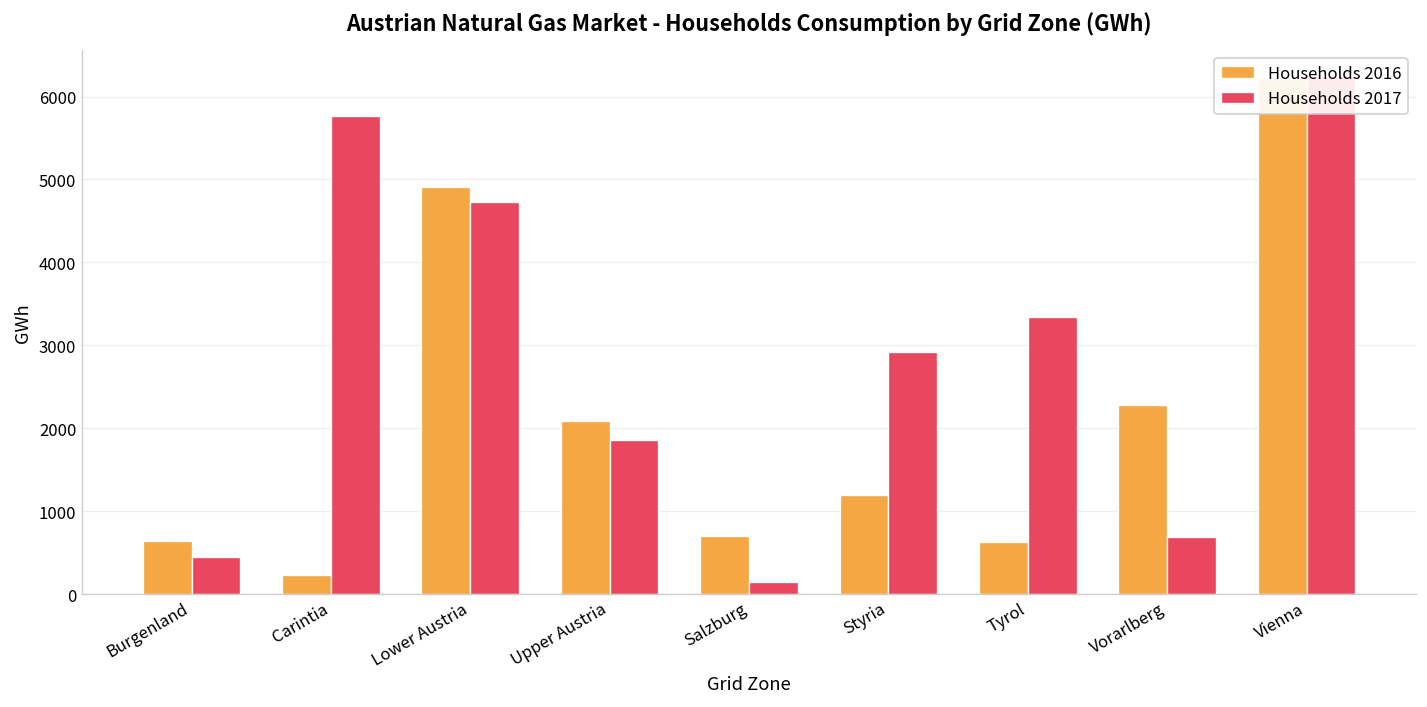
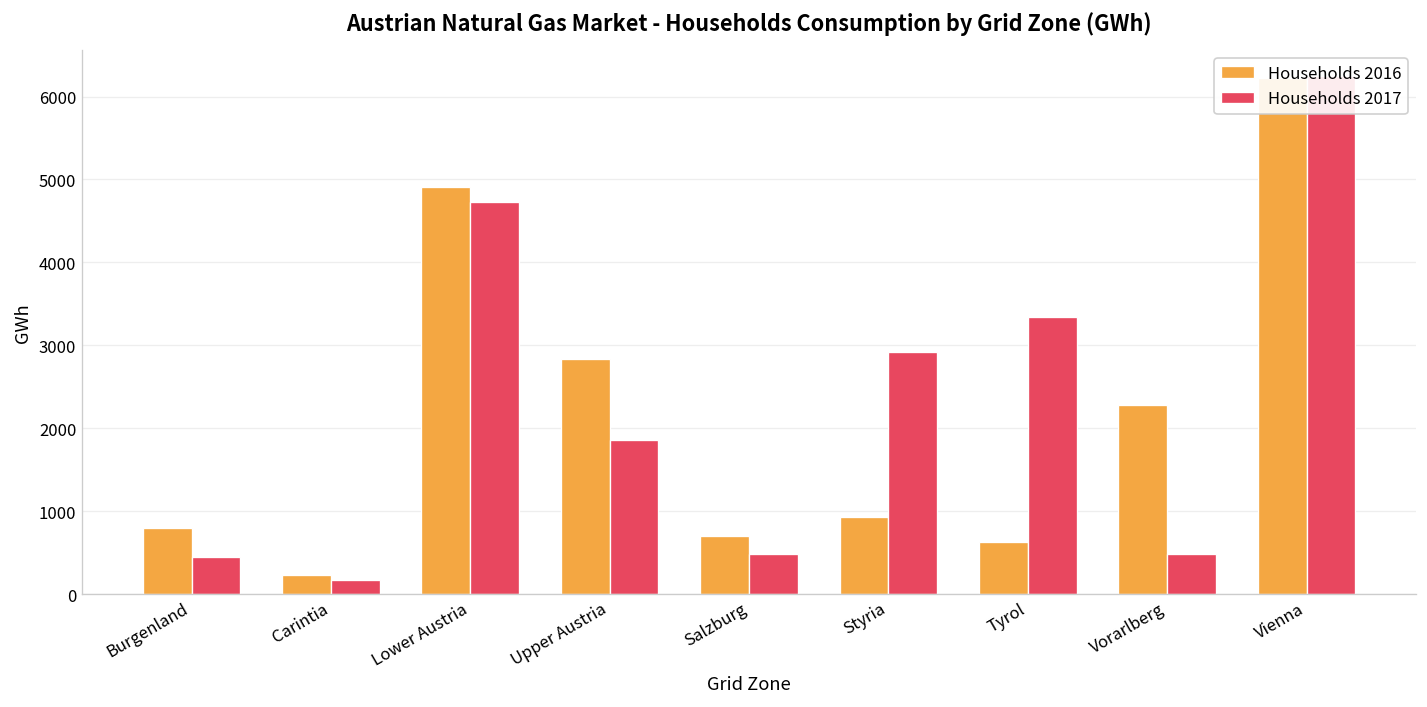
  {
    "Households 2016": {
-     "Burgenland": 600,
+     "Burgenland": 800,
      "Carintia": 200,
      "Lower Austria": 4900,
-     "Upper Austria": 2100,
+     "Upper Austria": 2800,
      "Salzburg": 700,
-     "Styria": 1200,
+     "Styria": 900,
      "Tyrol": 600,
      "Vorarlberg": 2300
    },
    "Households 2017": {
      "Burgenland": 500,
-     "Carintia": 5800,
+     "Carintia": 200,
      "Lower Austria": 4700,
      "Upper Austria": 1900,
-     "Salzburg": 100,
+     "Salzburg": 500,
      "Styria": 2900,
      "Tyrol": 3300,
-     "Vorarlberg": 700
+     "Vorarlberg": 500
    }
  }
